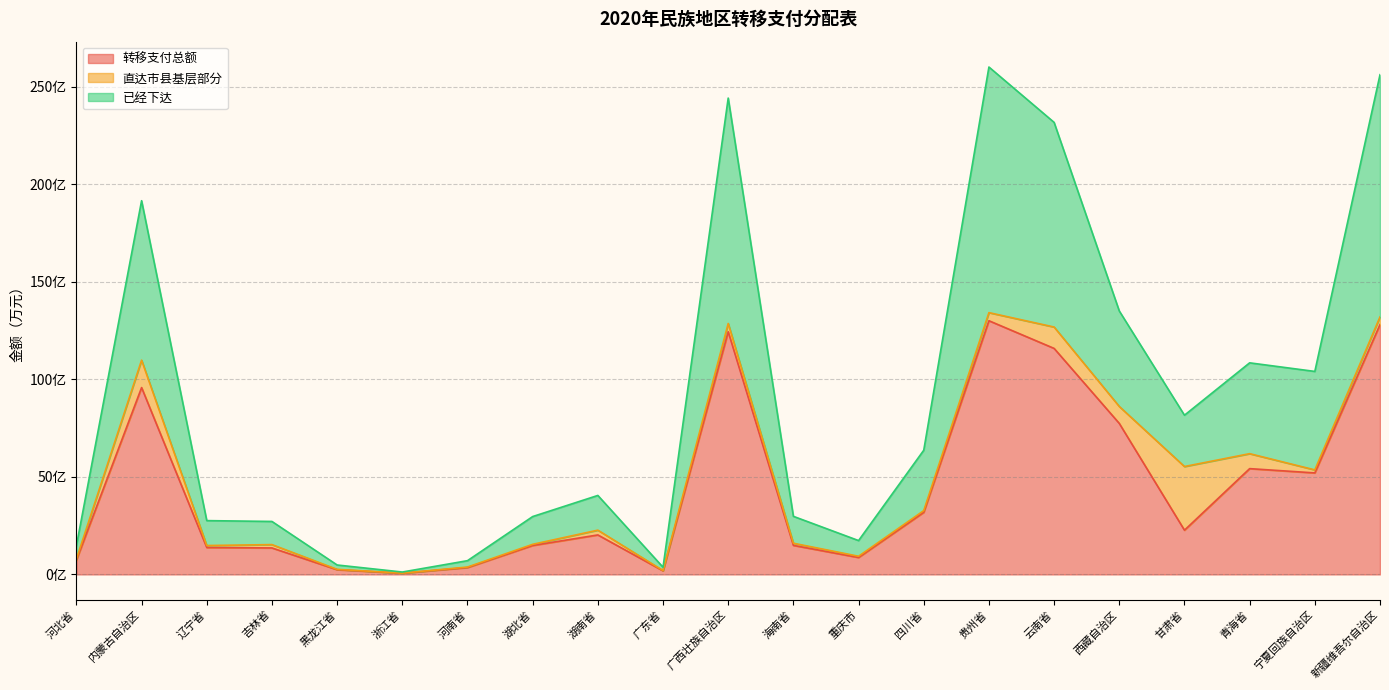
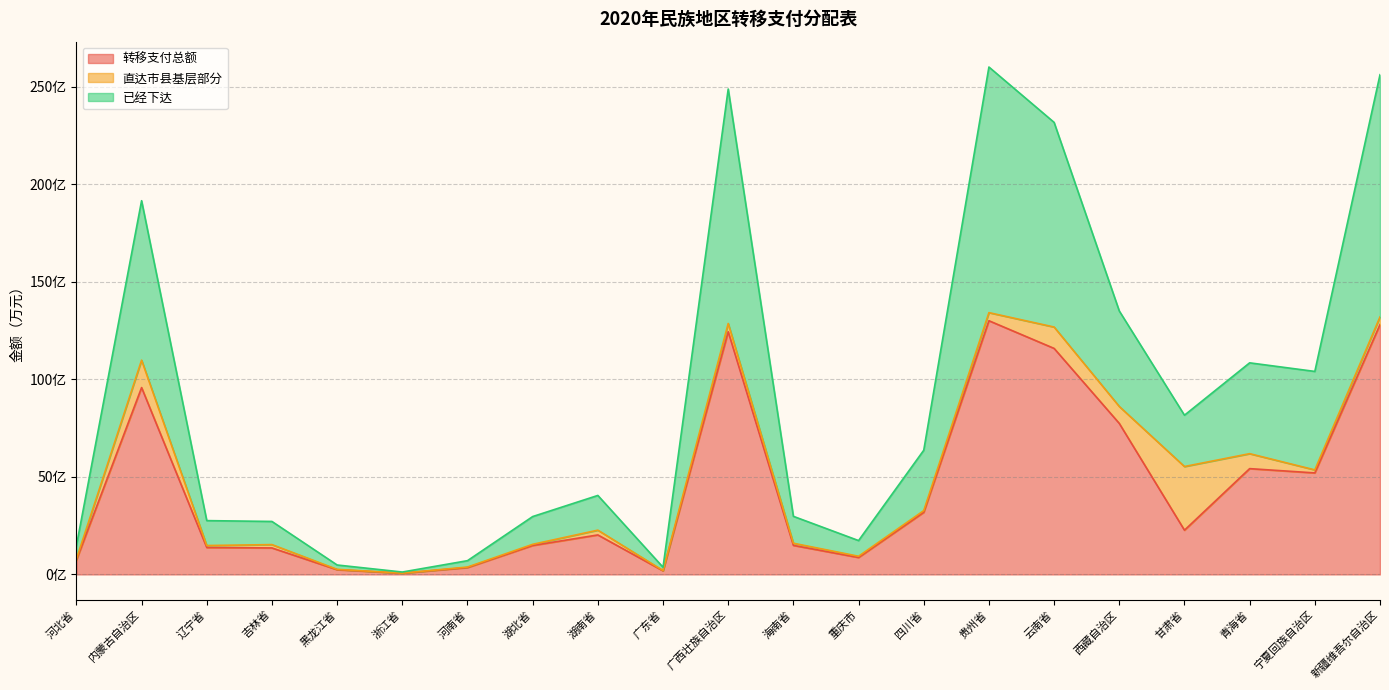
  {
    "转移支付总额": {
      "内蒙古自治区": "96亿",
      "吉林省": "14亿",
      "湖南省": "20亿",
      "广西壮族自治区": "124亿",
      "贵州省": "130亿",
      "云南省": "116亿",
      "西藏自治区": "77亿",
      "甘肃省": "23亿",
      "青海省": "54亿",
      "宁夏回族自治区": "52亿",
      "新疆维吾尔自治区": "128亿"
    },
    "直达市县基层部分": {
      "内蒙古自治区": "14亿",
      "吉林省": "2亿",
      "湖南省": "2亿",
      "广西壮族自治区": "4亿",
      "贵州省": "4亿",
      "云南省": "11亿",
      "西藏自治区": "9亿",
      "甘肃省": "33亿",
      "青海省": "8亿",
      "宁夏回族自治区": "2亿",
      "新疆维吾尔自治区": "4亿"
    },
    "已经下达": {
      "河北省": "7亿",
      "内蒙古自治区": "82亿",
      "辽宁省": "13亿",
      "吉林省": "12亿",
      "黑龙江省": "2亿",
      "河南省": "3亿",
      "湖北省": "14亿",
      "湖南省": "18亿",
      "广东省": "2亿",
-     "广西壮族自治区": "116亿",
+     "广西壮族自治区": "120亿",
      "海南省": "14亿",
      "重庆市": "8亿",
      "四川省": "31亿",
      "贵州省": "126亿",
      "云南省": "105亿",
      "西藏自治区": "49亿",
      "甘肃省": "26亿",
      "青海省": "47亿",
      "宁夏回族自治区": "50亿",
      "新疆维吾尔自治区": "124亿"
    }
  }
